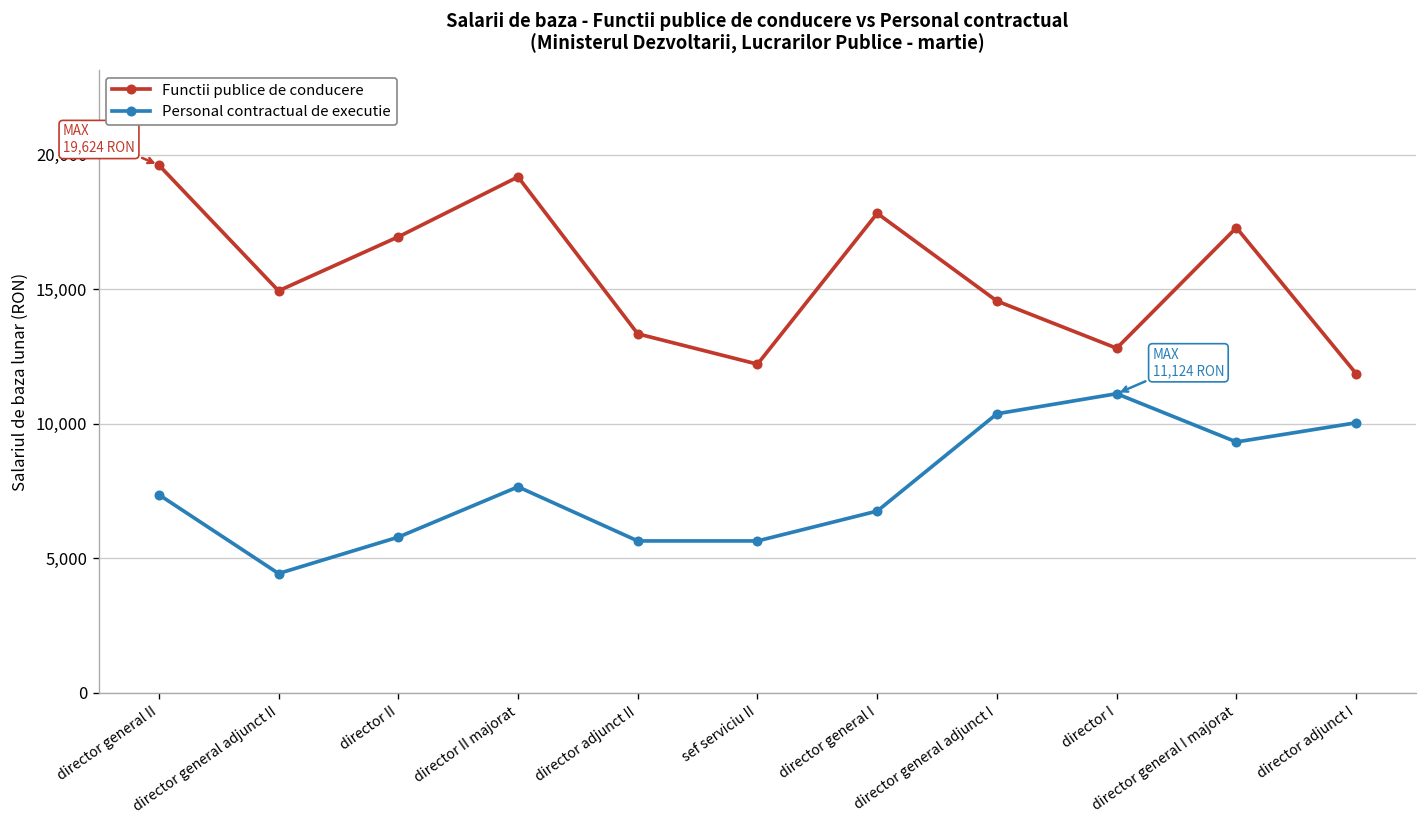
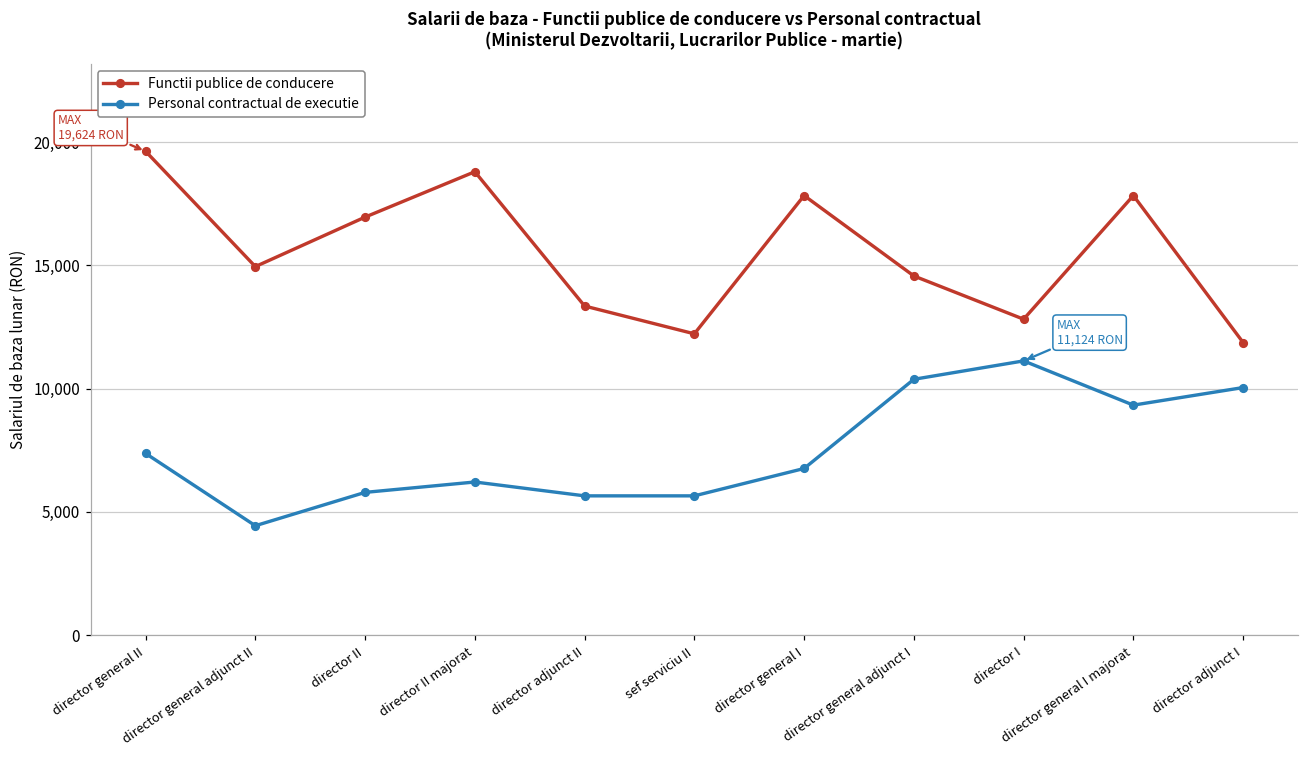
  {
    "Functii publice de conducere": {
      "director general adjunct II": "14,900",
      "director II": "17,000",
-     "director II majorat": "19,200",
+     "director II majorat": "18,800",
      "director adjunct II": "13,300",
      "sef serviciu II": "12,200",
      "director general I": "17,800",
      "director general adjunct I": "14,600",
-     "director general I majorat": "17,300",
+     "director general I majorat": "17,800",
      "director adjunct I": "11,900"
    },
    "Personal contractual de executie": {
      "director general II": "7,400",
      "director general adjunct II": "4,400",
      "director II": "5,800",
-     "director II majorat": "7,700",
+     "director II majorat": "6,200",
      "director adjunct II": "5,700",
      "sef serviciu II": "5,700",
      "director general I": "6,800",
      "director general adjunct I": "10,400",
      "director general I majorat": "9,300",
      "director adjunct I": "10,000"
    }
  }
